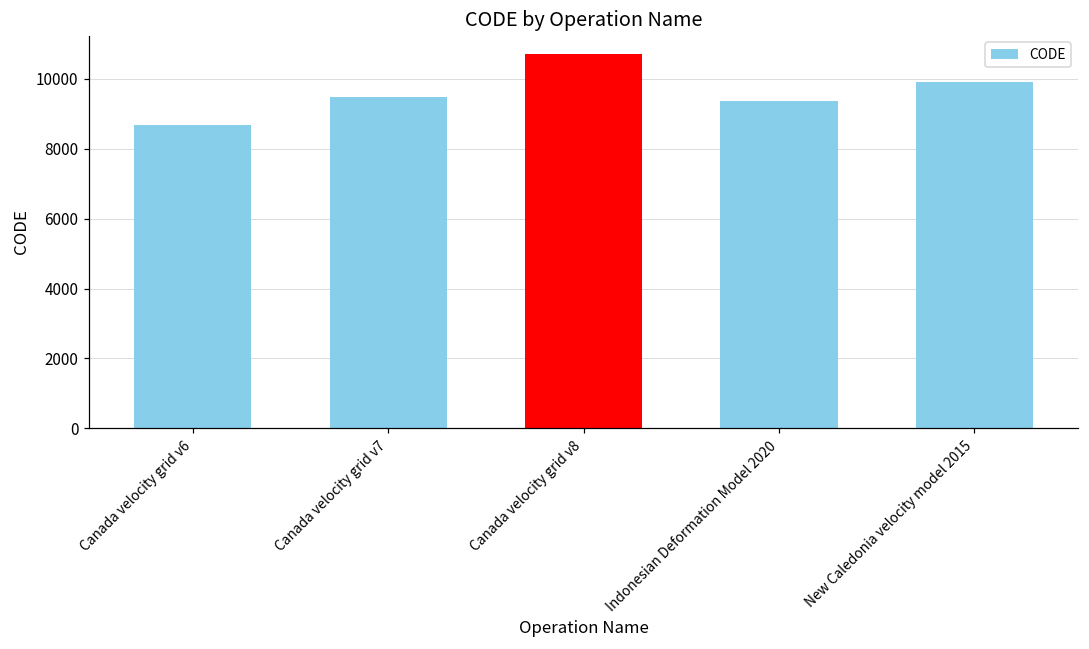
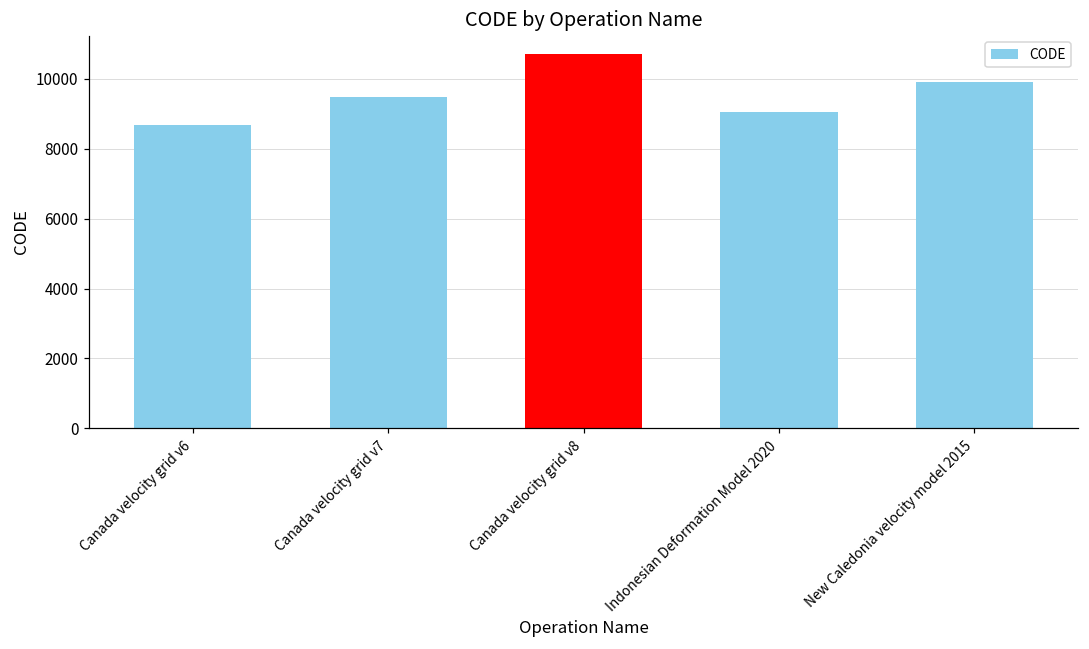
  {
    "Canada velocity grid v6": 8700,
    "Canada velocity grid v7": 9500,
    "Canada velocity grid v8": 10700,
-   "Indonesian Deformation Model 2020": 9400,
+   "Indonesian Deformation Model 2020": 9000,
    "New Caledonia velocity model 2015": 9900
  }
